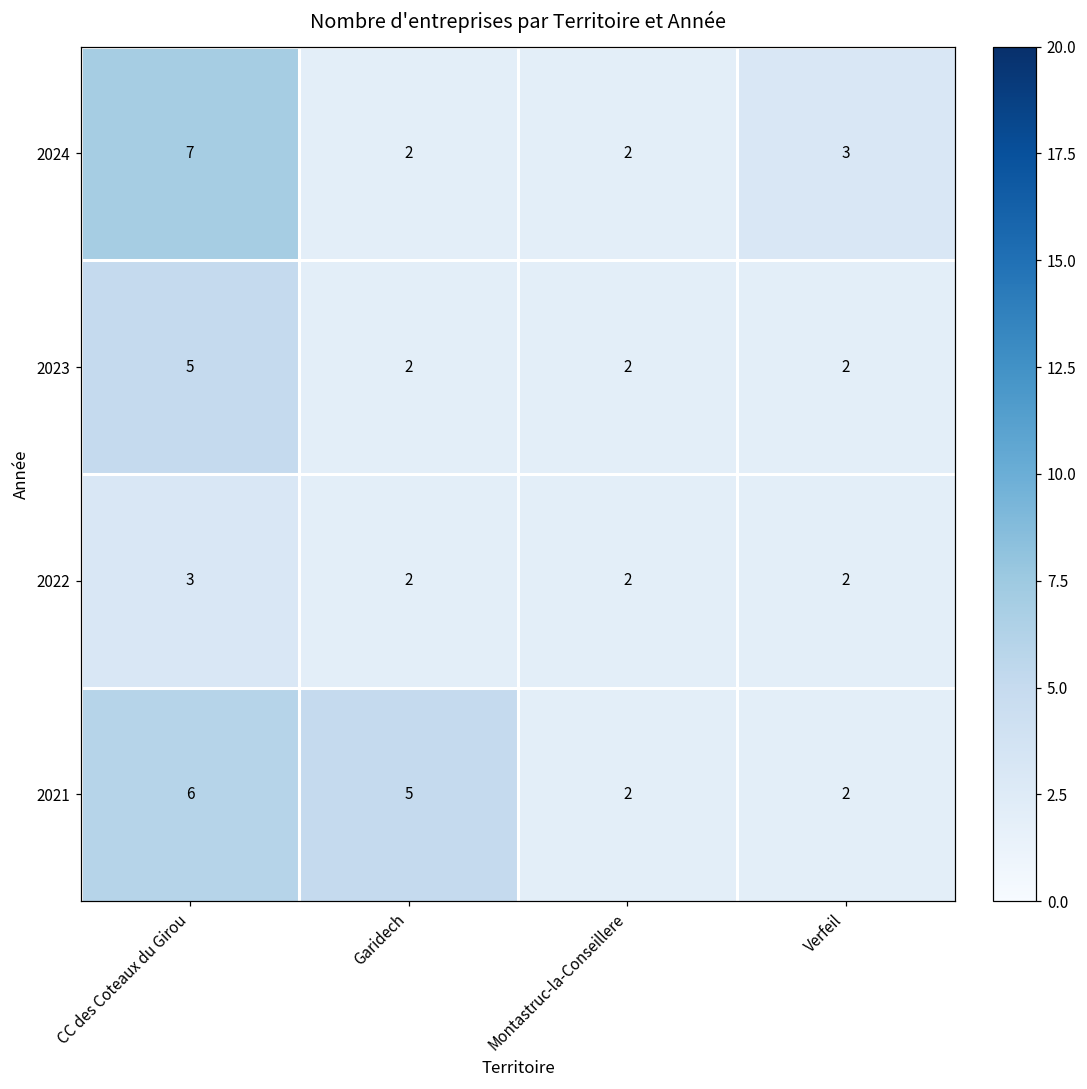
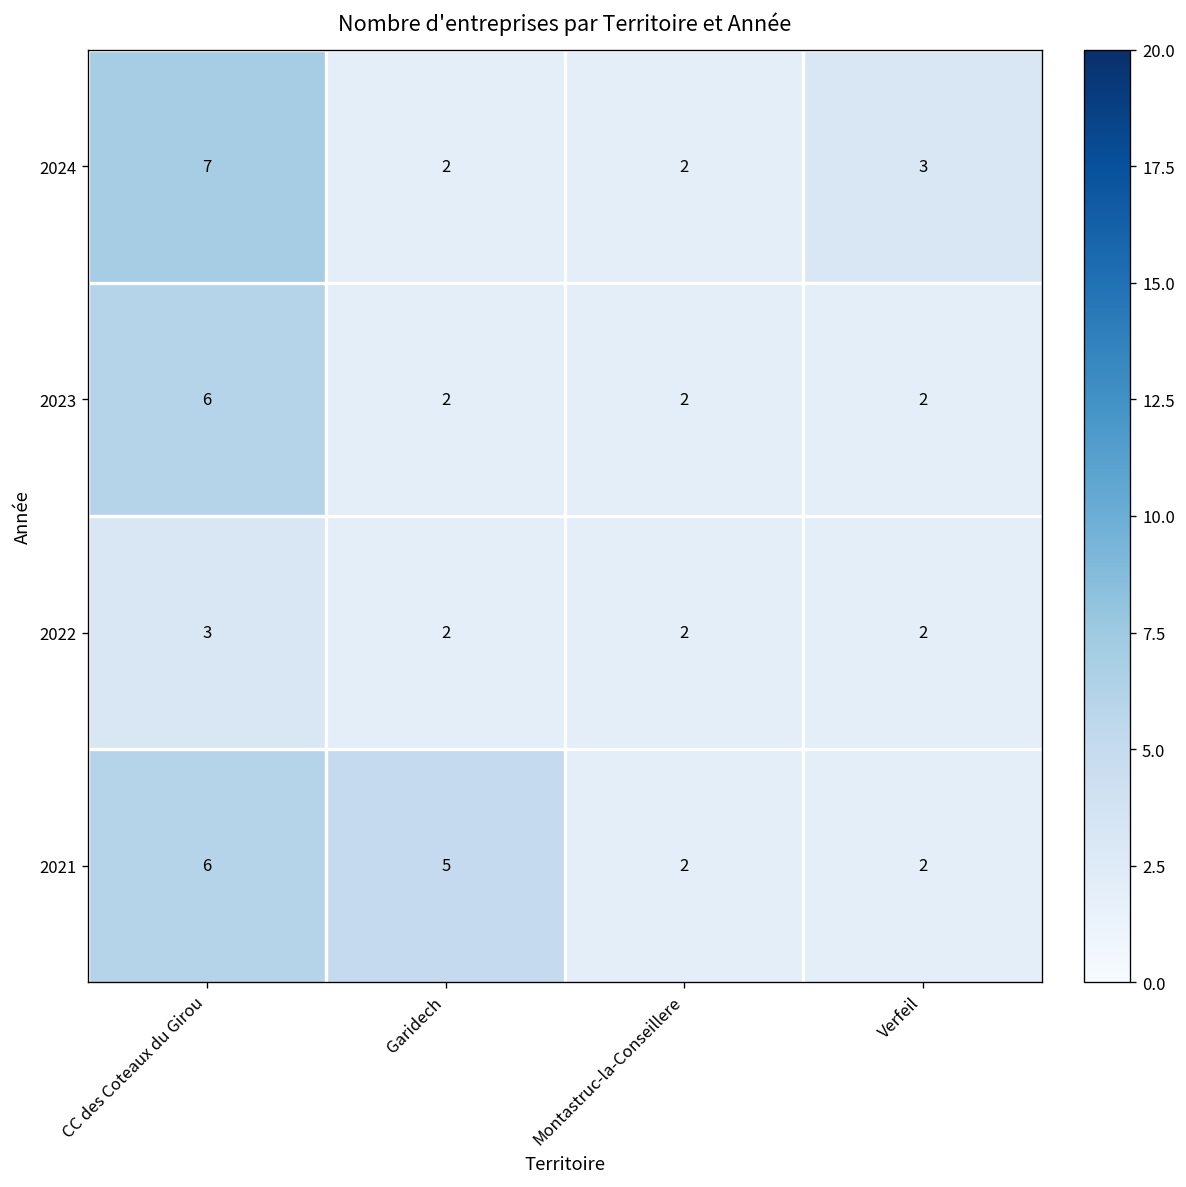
  {
    "2024": {
      "CC des Coteaux du Girou": 7,
      "Garidech": 2,
      "Montastruc-la-Conseillere": 2,
      "Verfeil": 3
    },
    "2023": {
-     "CC des Coteaux du Girou": 5,
+     "CC des Coteaux du Girou": 6,
      "Garidech": 2,
      "Montastruc-la-Conseillere": 2,
      "Verfeil": 2
    },
    "2022": {
      "CC des Coteaux du Girou": 3,
      "Garidech": 2,
      "Montastruc-la-Conseillere": 2,
      "Verfeil": 2
    },
    "2021": {
      "CC des Coteaux du Girou": 6,
      "Garidech": 5,
      "Montastruc-la-Conseillere": 2,
      "Verfeil": 2
    }
  }
